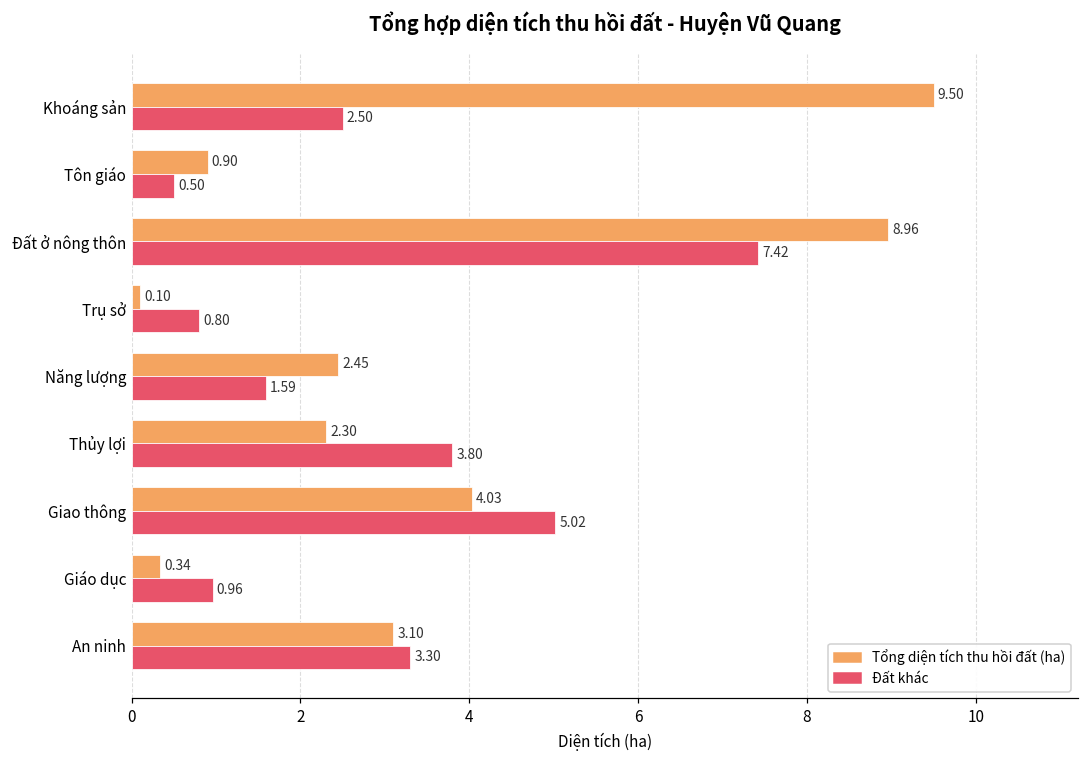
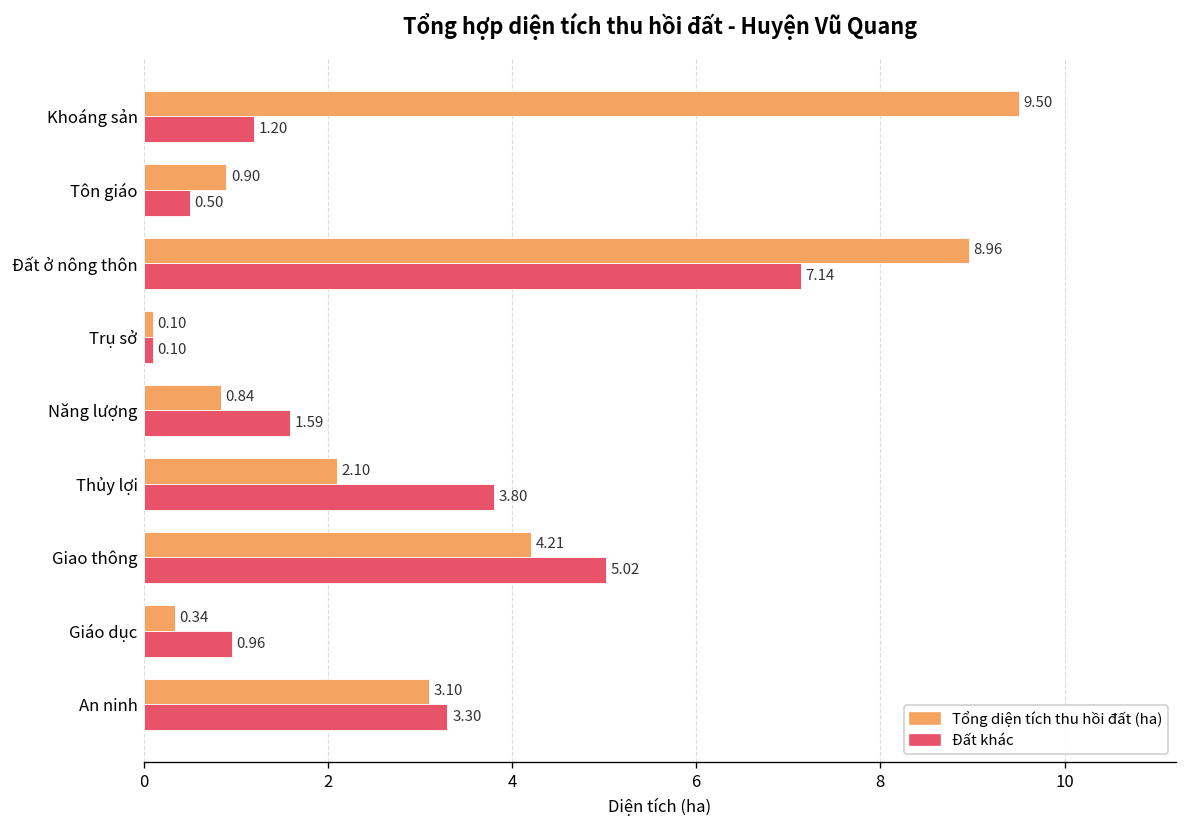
  {
    "Tổng diện tích thu hồi đất (ha)": {
      "Khoáng sản": 9.50,
      "Tôn giáo": 0.90,
      "Đất ở nông thôn": 8.96,
      "Trụ sở": 0.10,
-     "Năng lượng": 2.45,
-     "Thủy lợi": 2.30,
-     "Giao thông": 4.03,
+     "Năng lượng": 0.84,
+     "Thủy lợi": 2.10,
+     "Giao thông": 4.21,
      "Giáo dục": 0.34,
      "An ninh": 3.10
    },
    "Đất khác": {
-     "Khoáng sản": 2.50,
+     "Khoáng sản": 1.20,
      "Tôn giáo": 0.50,
-     "Đất ở nông thôn": 7.42,
-     "Trụ sở": 0.80,
+     "Đất ở nông thôn": 7.14,
+     "Trụ sở": 0.10,
      "Năng lượng": 1.59,
      "Thủy lợi": 3.80,
      "Giao thông": 5.02,
      "Giáo dục": 0.96,
      "An ninh": 3.30
    }
  }
